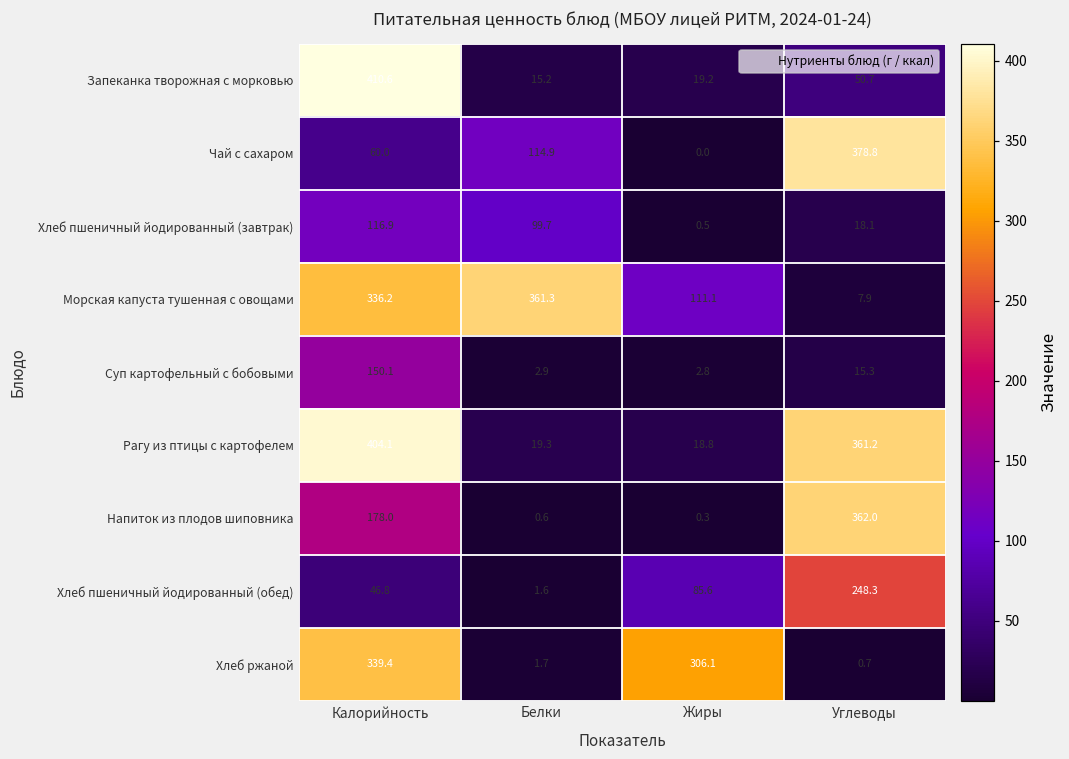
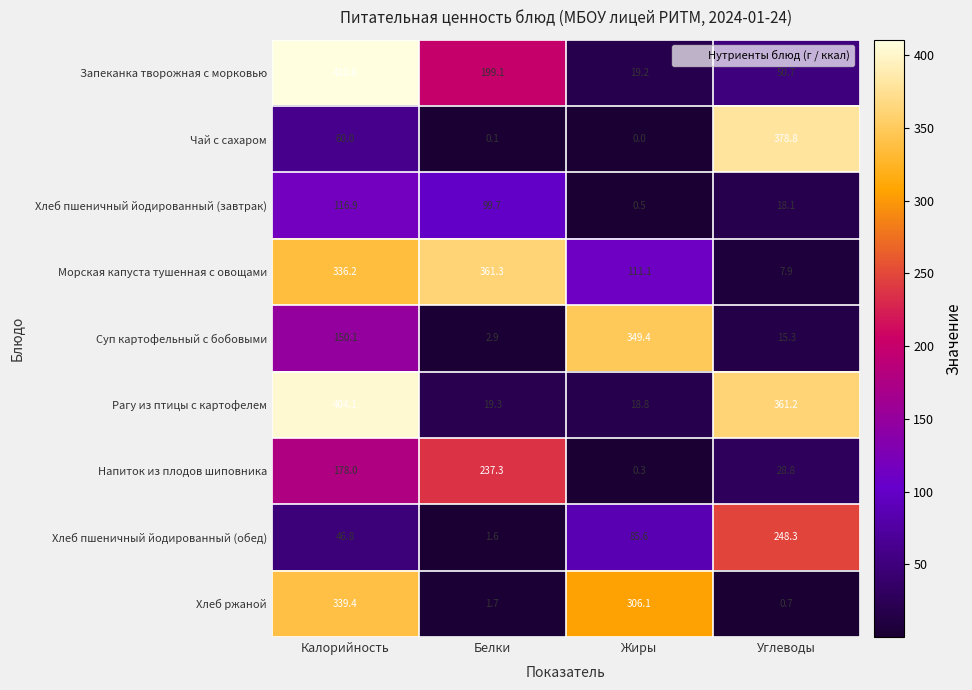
  {
    "Запеканка творожная с морковью": {
-     "Белки": 15.2,
+     "Белки": 199.1,
      "Жиры": 19.2,
      "Углеводы": 50.7
    },
    "Чай с сахаром": {
      "Калорийность": 60.0,
-     "Белки": 114.9,
+     "Белки": 0.1,
      "Жиры": 0.0,
      "Углеводы": 378.8
    },
    "Хлеб пшеничный йодированный (завтрак)": {
      "Калорийность": 116.9,
      "Белки": 99.7,
      "Жиры": 0.5,
      "Углеводы": 18.1
    },
    "Морская капуста тушенная с овощами": {
      "Калорийность": 336.2,
      "Белки": 361.3,
      "Жиры": 111.1,
      "Углеводы": 7.9
    },
    "Суп картофельный с бобовыми": {
      "Калорийность": 150.1,
      "Белки": 2.9,
-     "Жиры": 2.8,
+     "Жиры": 349.4,
      "Углеводы": 15.3
    },
    "Рагу из птицы с картофелем": {
      "Белки": 19.3,
      "Жиры": 18.8,
      "Углеводы": 361.2
    },
    "Напиток из плодов шиповника": {
      "Калорийность": 178.0,
-     "Белки": 0.6,
+     "Белки": 237.3,
      "Жиры": 0.3,
-     "Углеводы": 362.0
+     "Углеводы": 28.8
    },
    "Хлеб пшеничный йодированный (обед)": {
      "Калорийность": 46.8,
      "Белки": 1.6,
      "Жиры": 85.6,
      "Углеводы": 248.3
    },
    "Хлеб ржаной": {
      "Калорийность": 339.4,
      "Белки": 1.7,
      "Жиры": 306.1,
      "Углеводы": 0.7
    }
  }
